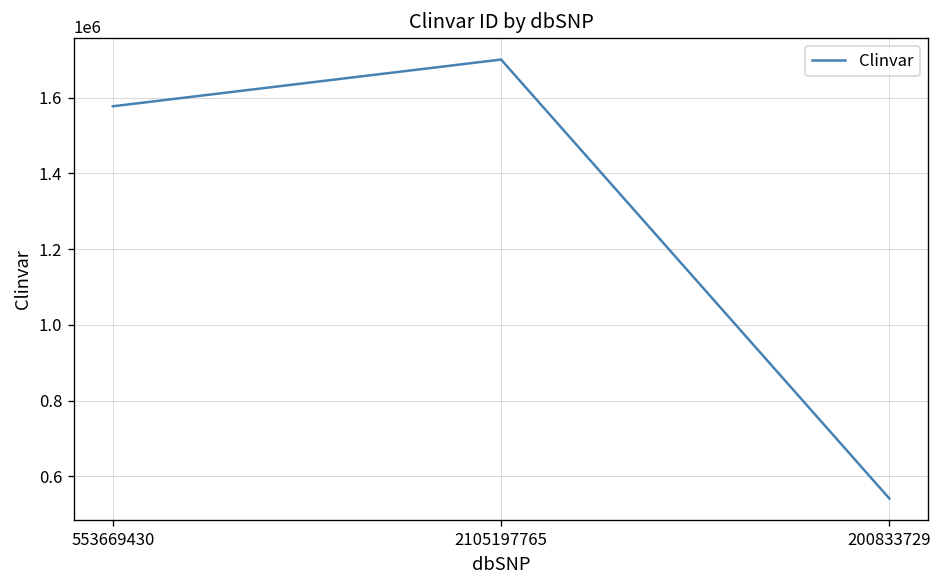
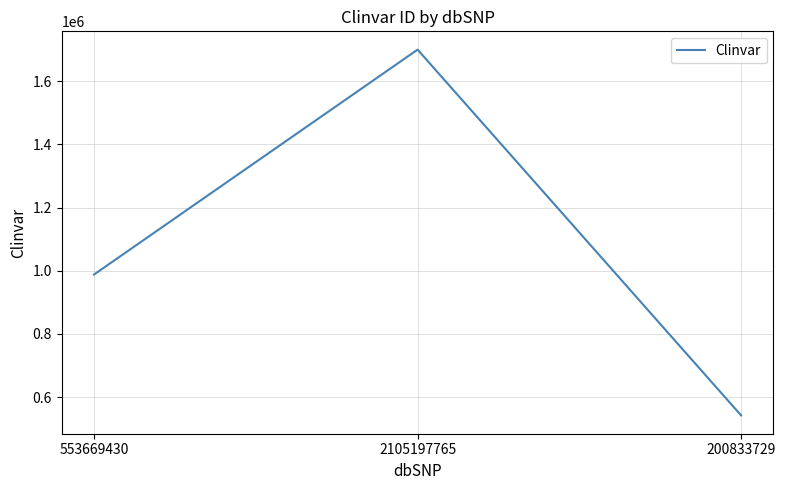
  {
-   "553669430": 1580000,
+   "553669430": 990000,
    "2105197765": 1700000,
    "200833729": 540000
  }
